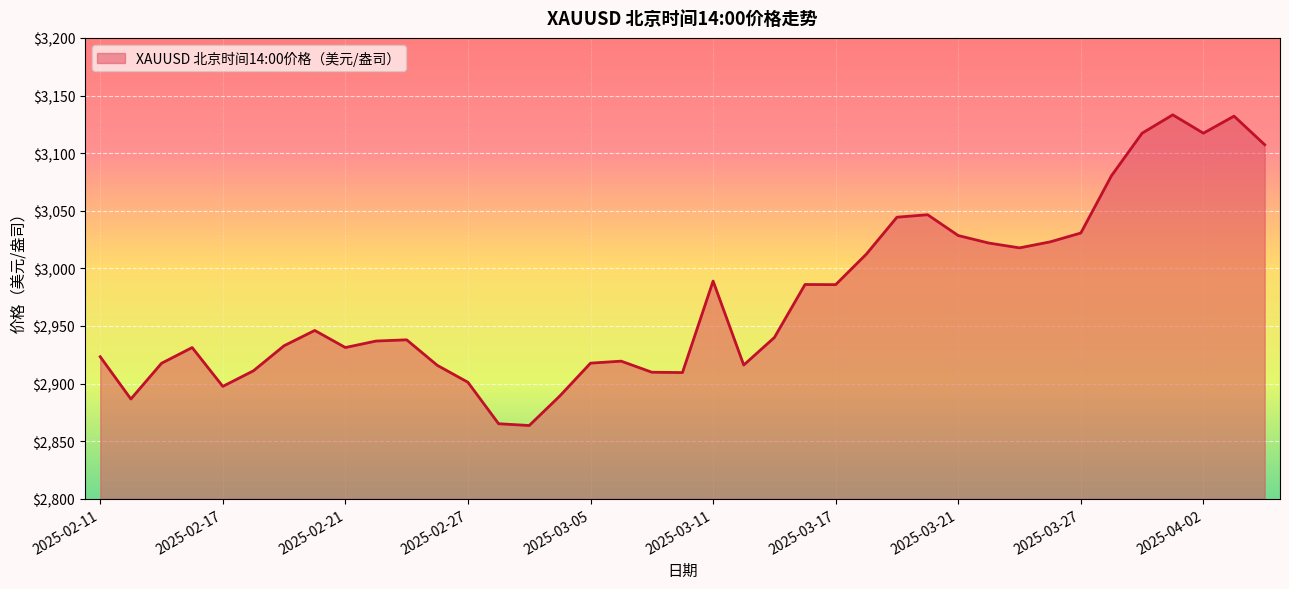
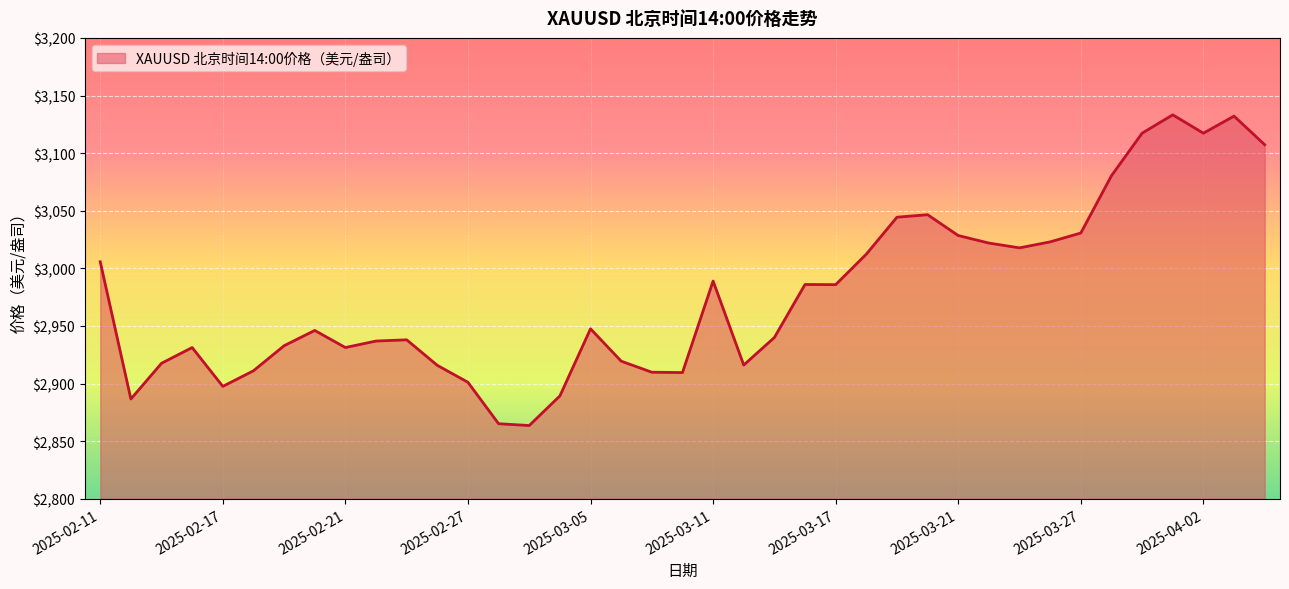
  {
-   "2025-02-11": "$2,923",
+   "2025-02-11": "$3,006",
    "2025-02-17": "$2,898",
    "2025-02-21": "$2,931",
    "2025-02-27": "$2,901",
-   "2025-03-05": "$2,918",
+   "2025-03-05": "$2,948",
    "2025-03-11": "$2,989",
    "2025-03-17": "$2,986",
    "2025-03-21": "$3,028",
    "2025-03-27": "$3,031",
    "2025-04-02": "$3,117"
  }
